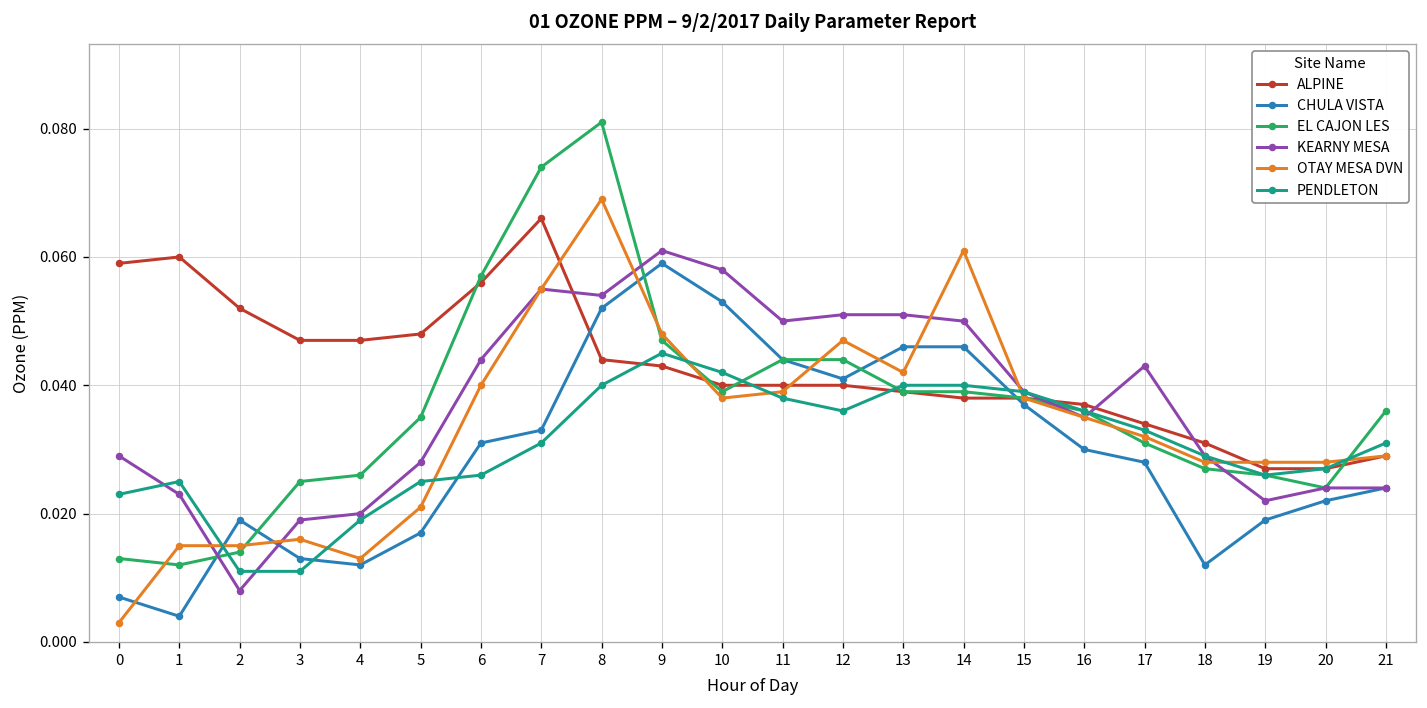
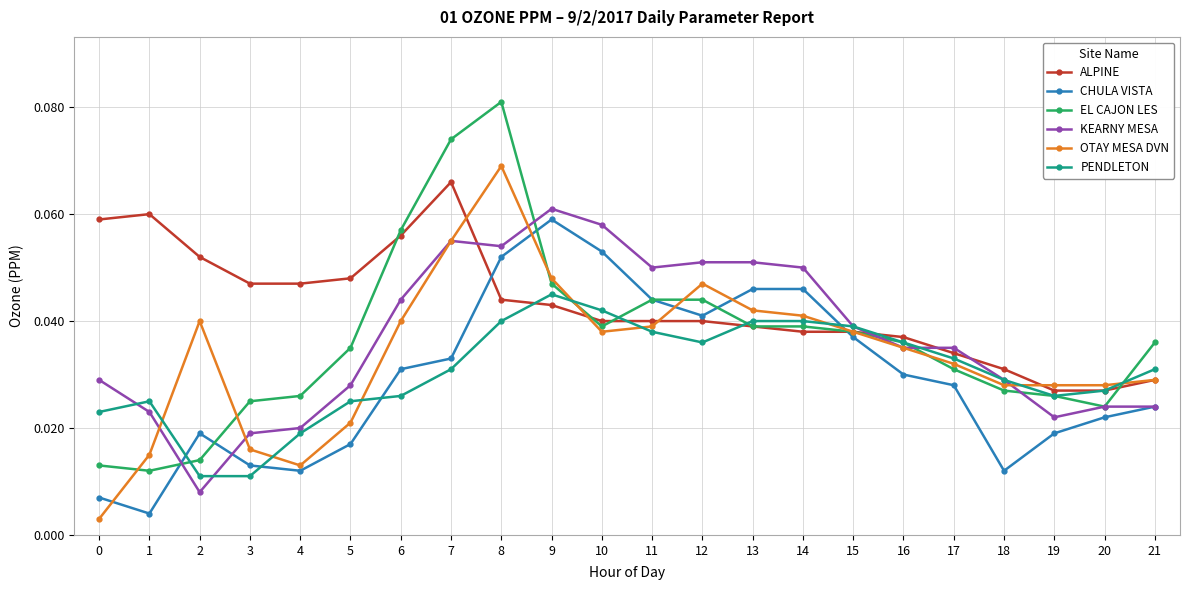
  {
    "ALPINE": {
      "0": 0.059,
      "1": 0.060,
      "2": 0.052,
      "3": 0.047,
      "4": 0.047,
      "5": 0.048,
      "6": 0.056,
      "7": 0.066,
      "8": 0.044,
      "9": 0.043,
      "10": 0.040,
      "11": 0.040,
      "12": 0.040,
      "14": 0.038,
      "16": 0.037,
      "17": 0.034,
      "18": 0.031,
      "19": 0.027
    },
    "CHULA VISTA": {
      "0": 0.007,
      "1": 0.004,
      "2": 0.019,
      "3": 0.013,
      "4": 0.012,
      "5": 0.017,
      "6": 0.031,
      "7": 0.033,
      "8": 0.052,
      "9": 0.059,
      "10": 0.053,
      "12": 0.041,
      "13": 0.046,
      "14": 0.046,
      "15": 0.037,
      "16": 0.030,
      "17": 0.028,
      "18": 0.012,
      "19": 0.019,
      "20": 0.022
    },
    "KEARNY MESA": {
      "0": 0.029,
      "1": 0.023,
      "2": 0.008,
      "3": 0.019,
      "4": 0.020,
      "5": 0.028,
      "6": 0.044,
      "8": 0.054,
      "9": 0.061,
      "10": 0.058,
      "11": 0.050,
      "12": 0.051,
      "13": 0.051,
      "14": 0.050,
-     "17": 0.043,
+     "17": 0.035,
      "19": 0.022
    },
    "OTAY MESA DVN": {
      "0": 0.003,
      "1": 0.015,
-     "2": 0.015,
+     "2": 0.040,
      "3": 0.016,
      "4": 0.013,
      "5": 0.021,
      "6": 0.040,
      "8": 0.069,
      "9": 0.048,
      "10": 0.038,
      "11": 0.039,
      "12": 0.047,
      "13": 0.042,
-     "14": 0.061,
+     "14": 0.041,
      "17": 0.032,
      "18": 0.028,
      "19": 0.028,
      "20": 0.028
    }
  }
